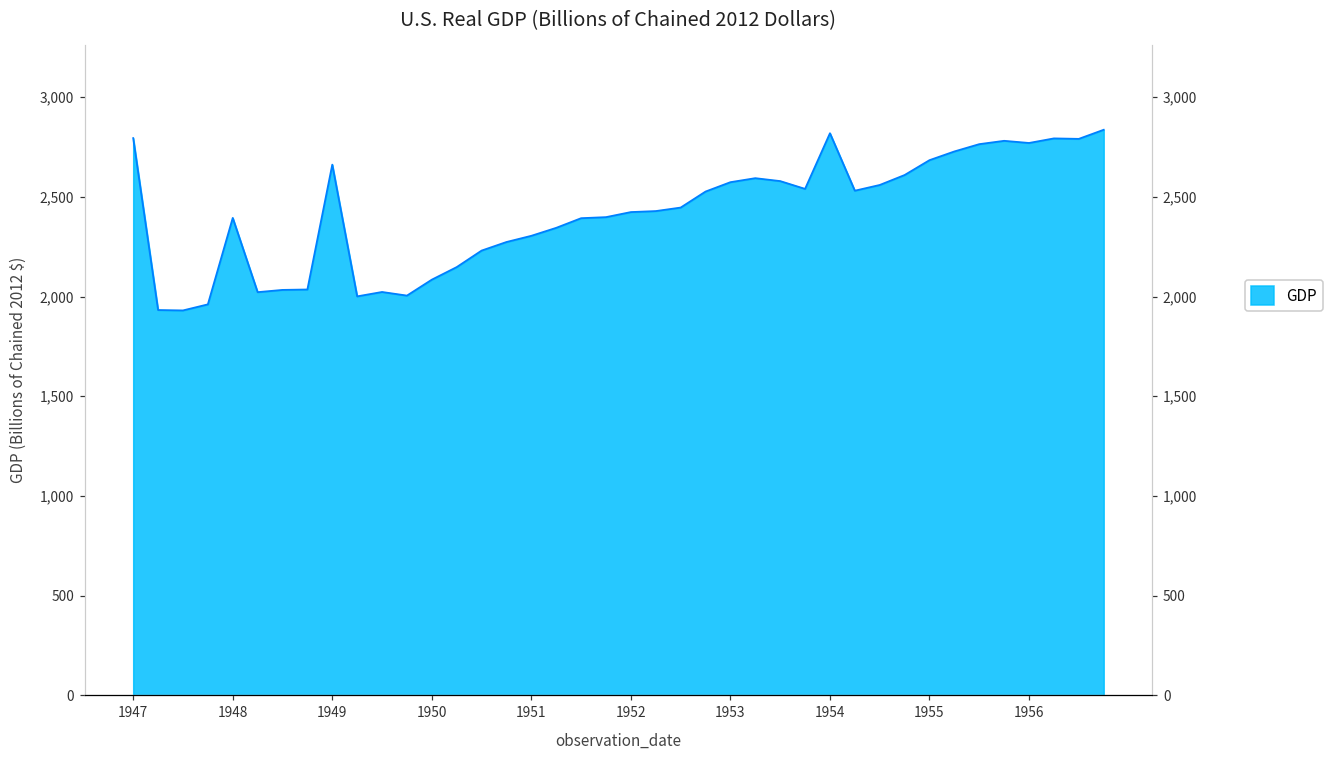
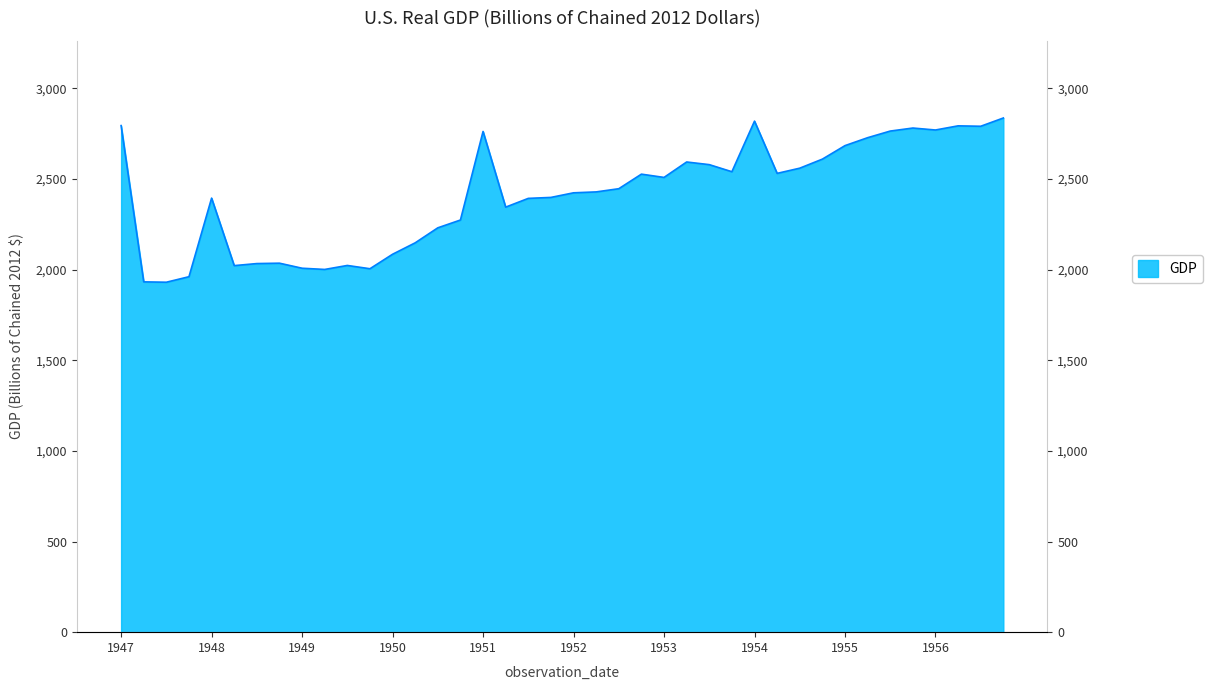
  {
    "1947": "2,790",
    "1948": "2,390",
-   "1949": "2,660",
+   "1949": "2,010",
    "1950": "2,080",
-   "1951": "2,300",
+   "1951": "2,760",
    "1952": "2,420",
-   "1953": "2,570",
+   "1953": "2,510",
    "1954": "2,820",
    "1955": "2,680",
    "1956": "2,770"
  }
